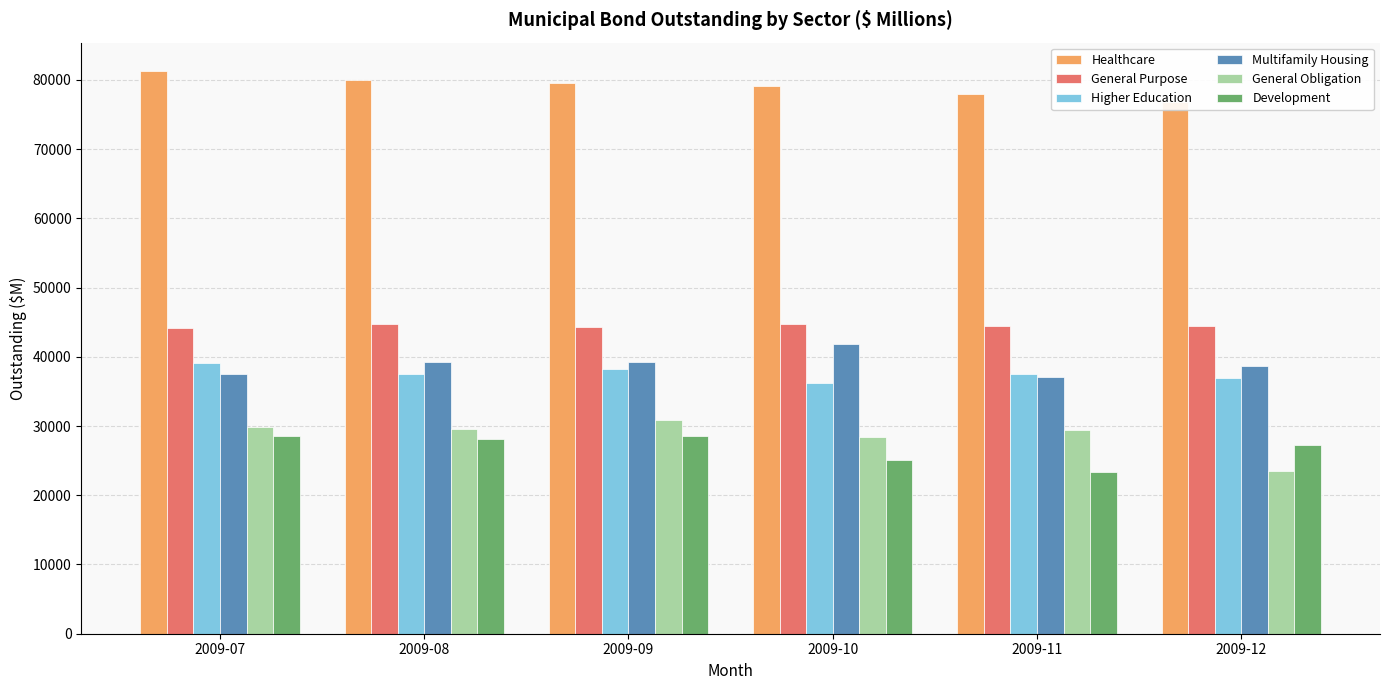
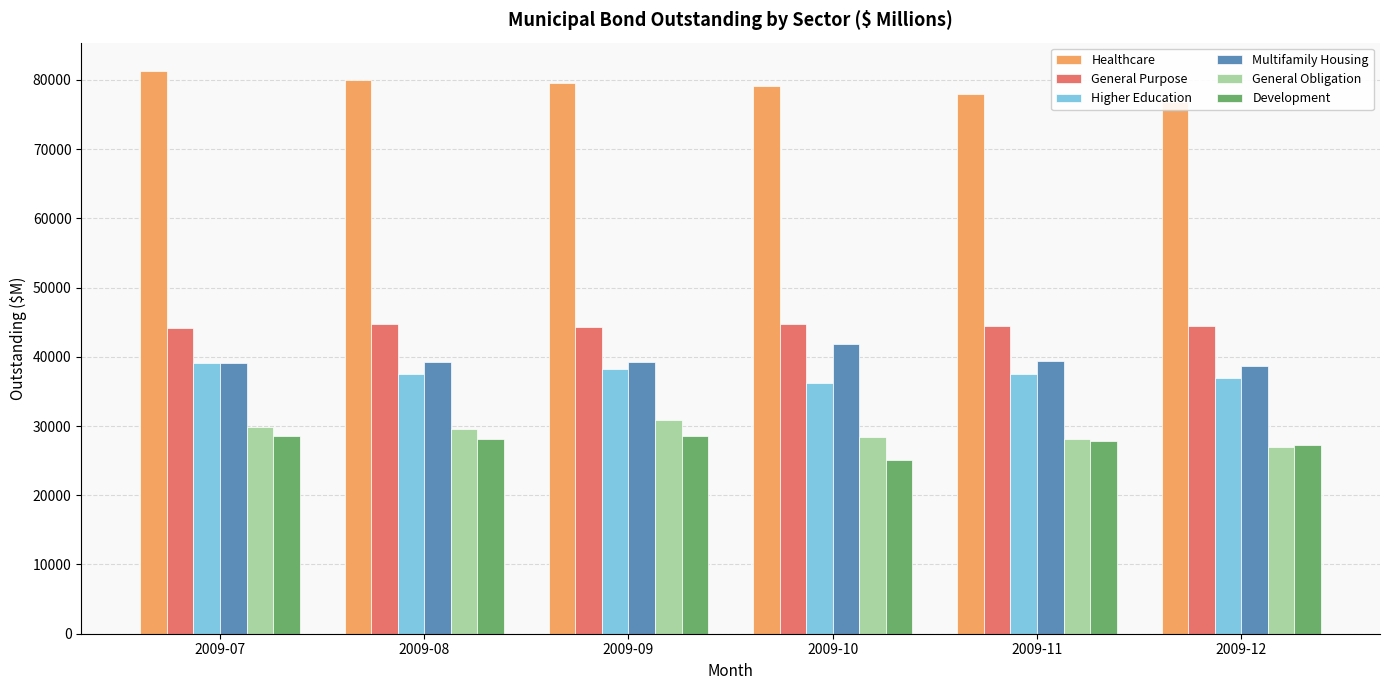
  {
    "Higher Education": {
      "2009-07": 39000,
      "2009-08": 38000,
      "2009-09": 38000,
      "2009-10": 36000,
      "2009-11": 37000,
      "2009-12": 37000
    },
    "Multifamily Housing": {
-     "2009-07": 38000,
+     "2009-07": 39000,
      "2009-08": 39000,
      "2009-09": 39000,
      "2009-10": 42000,
-     "2009-11": 37000,
+     "2009-11": 39000,
      "2009-12": 39000
    },
    "General Obligation": {
      "2009-07": 30000,
      "2009-08": 30000,
      "2009-09": 31000,
      "2009-10": 28000,
-     "2009-11": 29000,
-     "2009-12": 23000
+     "2009-11": 28000,
+     "2009-12": 27000
    },
    "Development": {
      "2009-07": 28000,
      "2009-08": 28000,
      "2009-09": 29000,
      "2009-10": 25000,
-     "2009-11": 23000,
+     "2009-11": 28000,
      "2009-12": 27000
    }
  }
